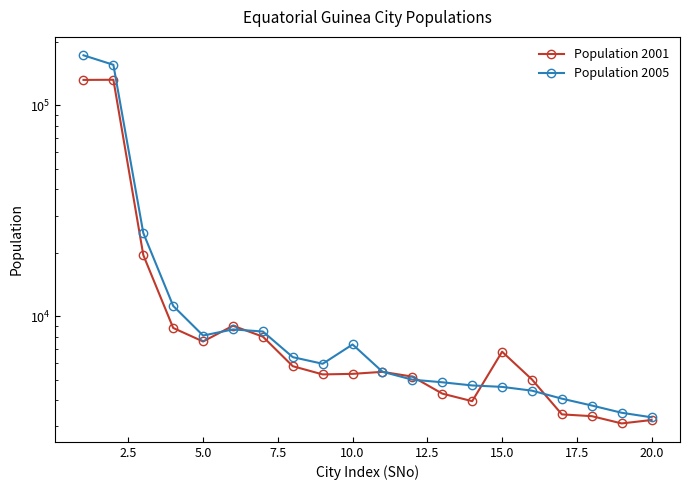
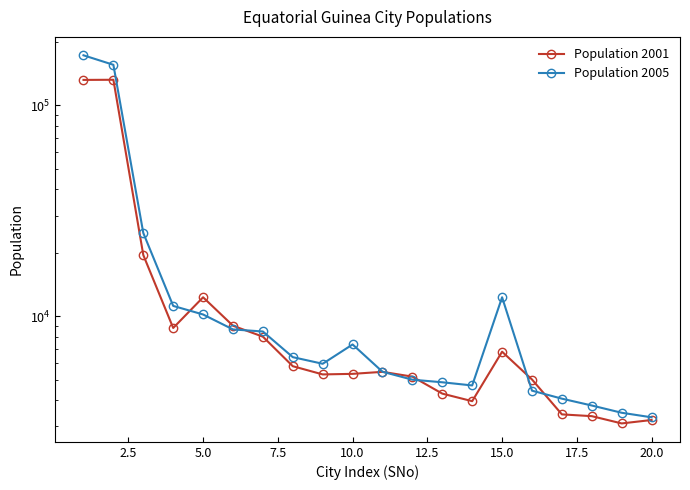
  {
    "Population 2001": {
-     "5.0": 7600,
+     "5.0": 12000,
      "10.0": 5300,
      "15.0": 6800,
      "20.0": 3200
    },
    "Population 2005": {
-     "5.0": 8100,
+     "5.0": 10000,
      "10.0": 7300,
-     "15.0": 4600,
+     "15.0": 12000,
      "20.0": 3300
    }
  }
